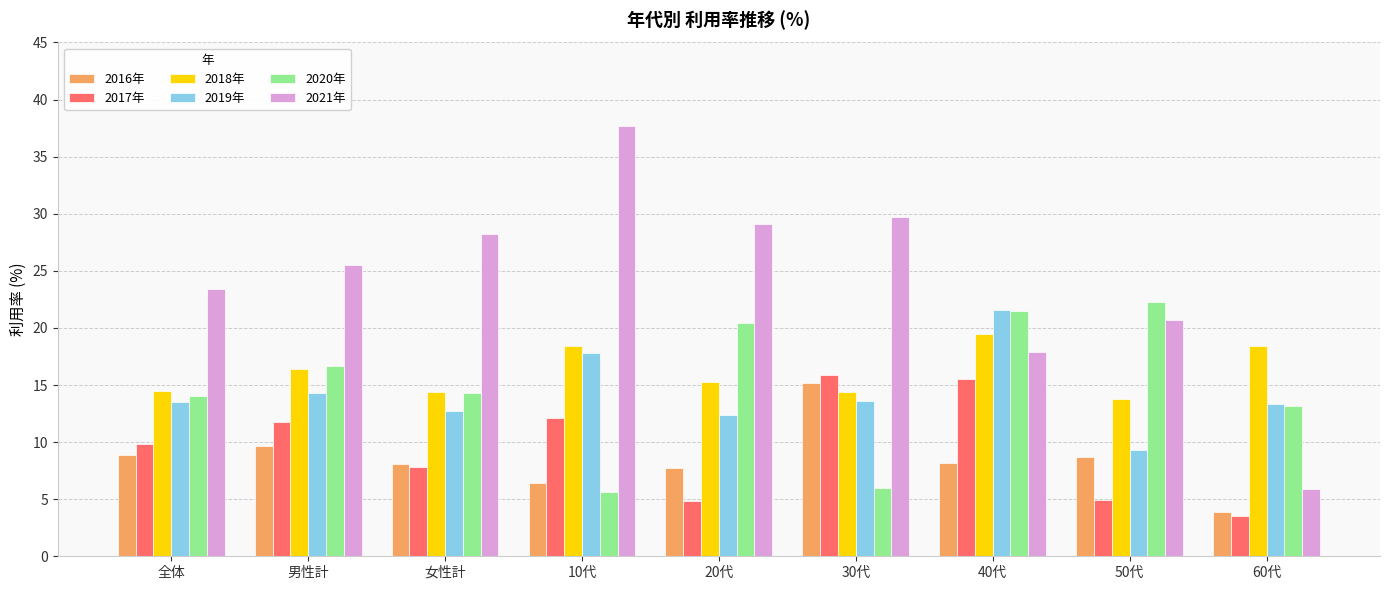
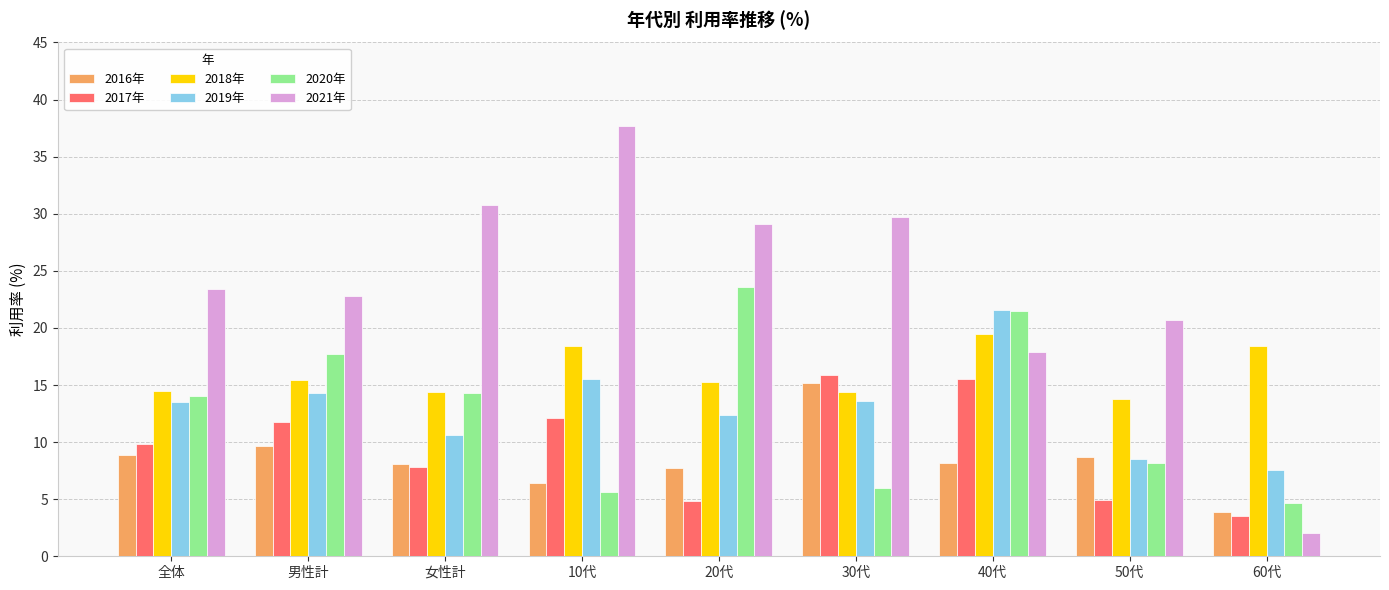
  {
    "2018年": {
      "全体": 14.5,
-     "男性計": 16.4,
+     "男性計": 15.4,
      "女性計": 14.4,
      "10代": 18.4,
      "20代": 15.3,
      "30代": 14.4,
      "40代": 19.5,
      "50代": 13.8,
      "60代": 18.4
    },
    "2019年": {
      "全体": 13.5,
      "男性計": 14.3,
-     "女性計": 12.7,
-     "10代": 17.8,
+     "女性計": 10.6,
+     "10代": 15.5,
      "20代": 12.4,
      "30代": 13.6,
      "40代": 21.6,
-     "50代": 9.3,
-     "60代": 13.3
+     "50代": 8.5,
+     "60代": 7.6
    },
    "2020年": {
      "全体": 14.0,
-     "男性計": 16.7,
+     "男性計": 17.7,
      "女性計": 14.3,
      "10代": 5.6,
-     "20代": 20.4,
+     "20代": 23.6,
      "30代": 6.0,
      "40代": 21.5,
-     "50代": 22.3,
-     "60代": 13.2
+     "50代": 8.2,
+     "60代": 4.7
    },
    "2021年": {
      "全体": 23.4,
-     "男性計": 25.5,
-     "女性計": 28.2,
+     "男性計": 22.8,
+     "女性計": 30.8,
      "10代": 37.7,
      "20代": 29.1,
      "30代": 29.7,
      "40代": 17.9,
      "50代": 20.7,
-     "60代": 5.9
+     "60代": 2.0
    }
  }
